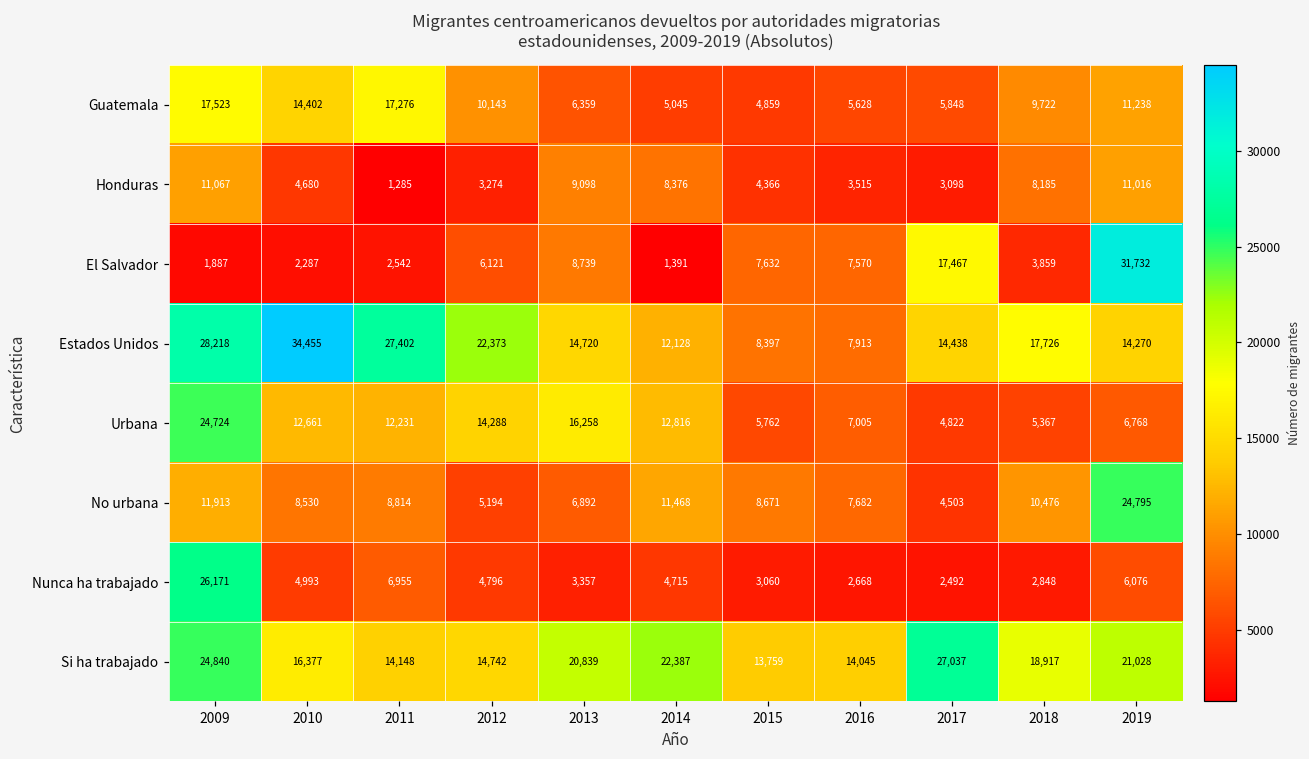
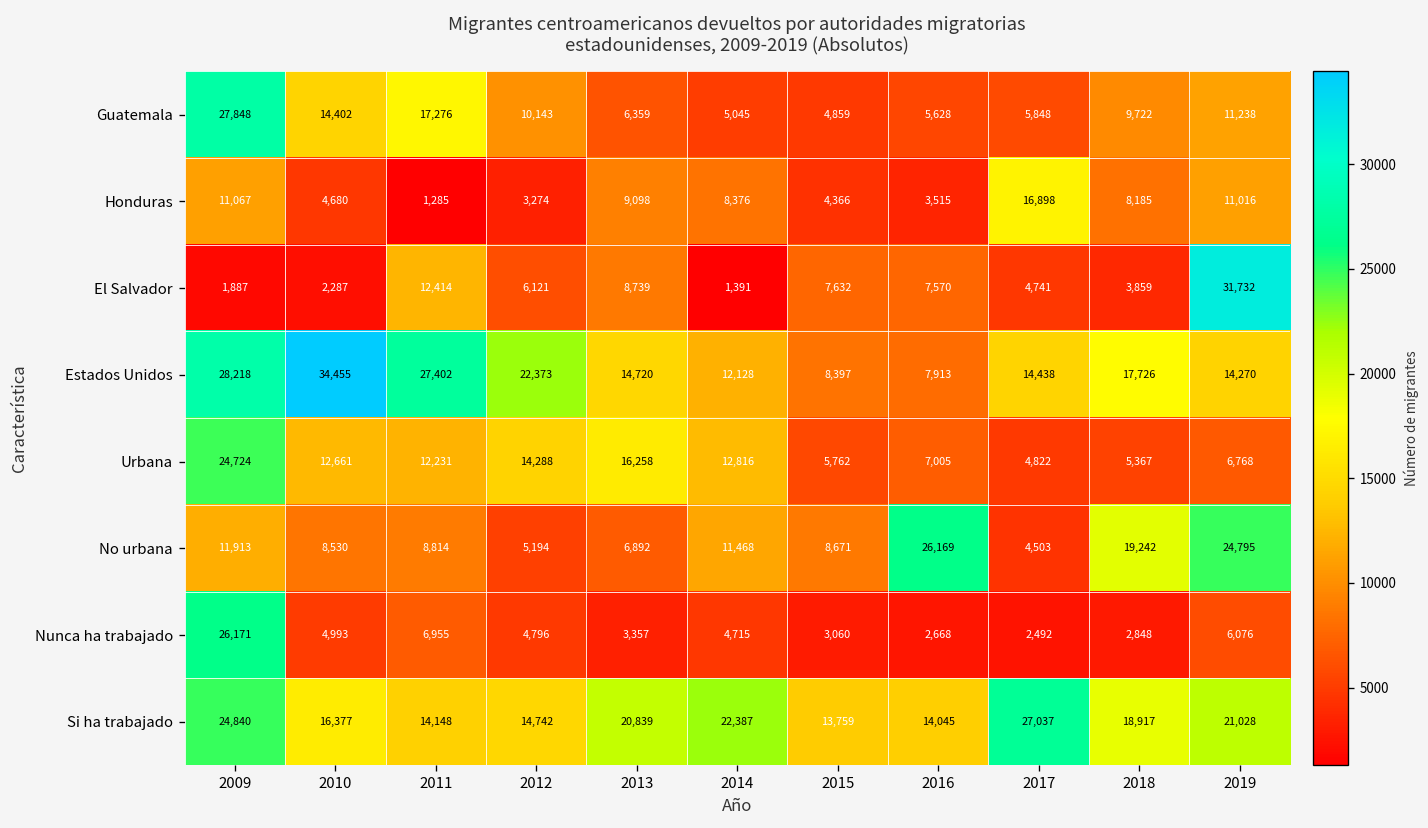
  {
    "Guatemala": {
-     "2009": "17,523",
+     "2009": "27,848",
      "2010": "14,402",
      "2011": "17,276",
      "2012": "10,143",
      "2013": "6,359",
      "2014": "5,045",
      "2015": "4,859",
      "2016": "5,628",
      "2017": "5,848",
      "2018": "9,722",
      "2019": "11,238"
    },
    "Honduras": {
      "2009": "11,067",
      "2010": "4,680",
      "2011": "1,285",
      "2012": "3,274",
      "2013": "9,098",
      "2014": "8,376",
      "2015": "4,366",
      "2016": "3,515",
-     "2017": "3,098",
+     "2017": "16,898",
      "2018": "8,185",
      "2019": "11,016"
    },
    "El Salvador": {
      "2009": "1,887",
      "2010": "2,287",
-     "2011": "2,542",
+     "2011": "12,414",
      "2012": "6,121",
      "2013": "8,739",
      "2014": "1,391",
      "2015": "7,632",
      "2016": "7,570",
-     "2017": "17,467",
+     "2017": "4,741",
      "2018": "3,859",
      "2019": "31,732"
    },
    "Estados Unidos": {
      "2009": "28,218",
      "2010": "34,455",
      "2011": "27,402",
      "2012": "22,373",
      "2013": "14,720",
      "2014": "12,128",
      "2015": "8,397",
      "2016": "7,913",
      "2017": "14,438",
      "2018": "17,726",
      "2019": "14,270"
    },
    "Urbana": {
      "2009": "24,724",
      "2010": "12,661",
      "2011": "12,231",
      "2012": "14,288",
      "2013": "16,258",
      "2014": "12,816",
      "2015": "5,762",
      "2016": "7,005",
      "2017": "4,822",
      "2018": "5,367",
      "2019": "6,768"
    },
    "No urbana": {
      "2009": "11,913",
      "2010": "8,530",
      "2011": "8,814",
      "2012": "5,194",
      "2013": "6,892",
      "2014": "11,468",
      "2015": "8,671",
-     "2016": "7,682",
+     "2016": "26,169",
      "2017": "4,503",
-     "2018": "10,476",
+     "2018": "19,242",
      "2019": "24,795"
    },
    "Nunca ha trabajado": {
      "2009": "26,171",
      "2010": "4,993",
      "2011": "6,955",
      "2012": "4,796",
      "2013": "3,357",
      "2014": "4,715",
      "2015": "3,060",
      "2016": "2,668",
      "2017": "2,492",
      "2018": "2,848",
      "2019": "6,076"
    },
    "Si ha trabajado": {
      "2009": "24,840",
      "2010": "16,377",
      "2011": "14,148",
      "2012": "14,742",
      "2013": "20,839",
      "2014": "22,387",
      "2015": "13,759",
      "2016": "14,045",
      "2017": "27,037",
      "2018": "18,917",
      "2019": "21,028"
    }
  }
